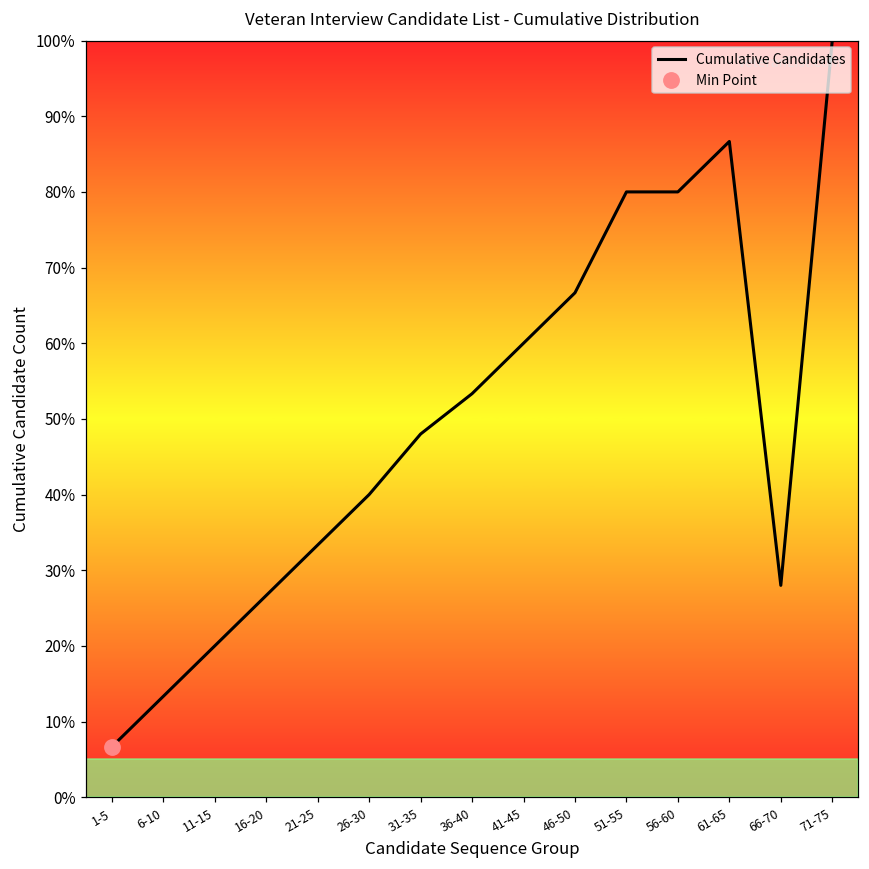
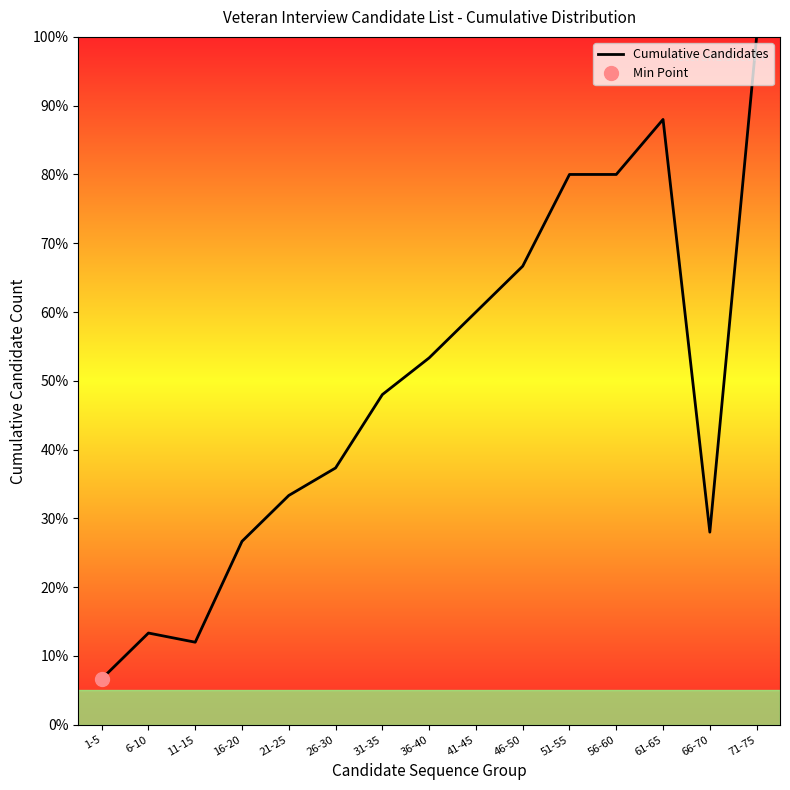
  {
    "Cumulative Candidates": {
      "6-10": "13%",
-     "11-15": "20%",
+     "11-15": "12%",
      "16-20": "27%",
      "21-25": "33%",
-     "26-30": "40%",
+     "26-30": "37%",
      "31-35": "48%",
      "36-40": "53%",
      "41-45": "60%",
      "46-50": "67%",
      "51-55": "80%",
      "56-60": "80%",
-     "61-65": "87%",
+     "61-65": "88%",
      "66-70": "28%",
      "71-75": "100%"
    }
  }
